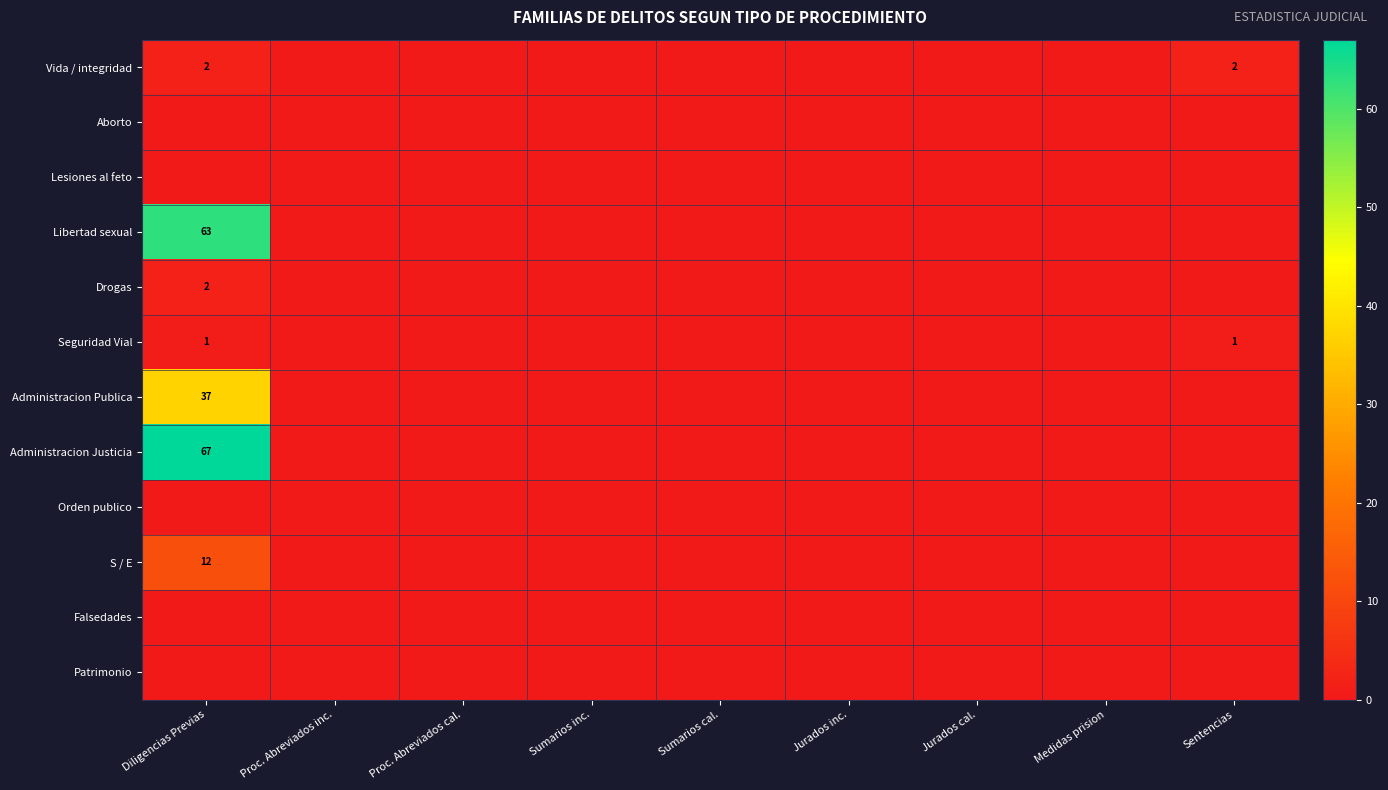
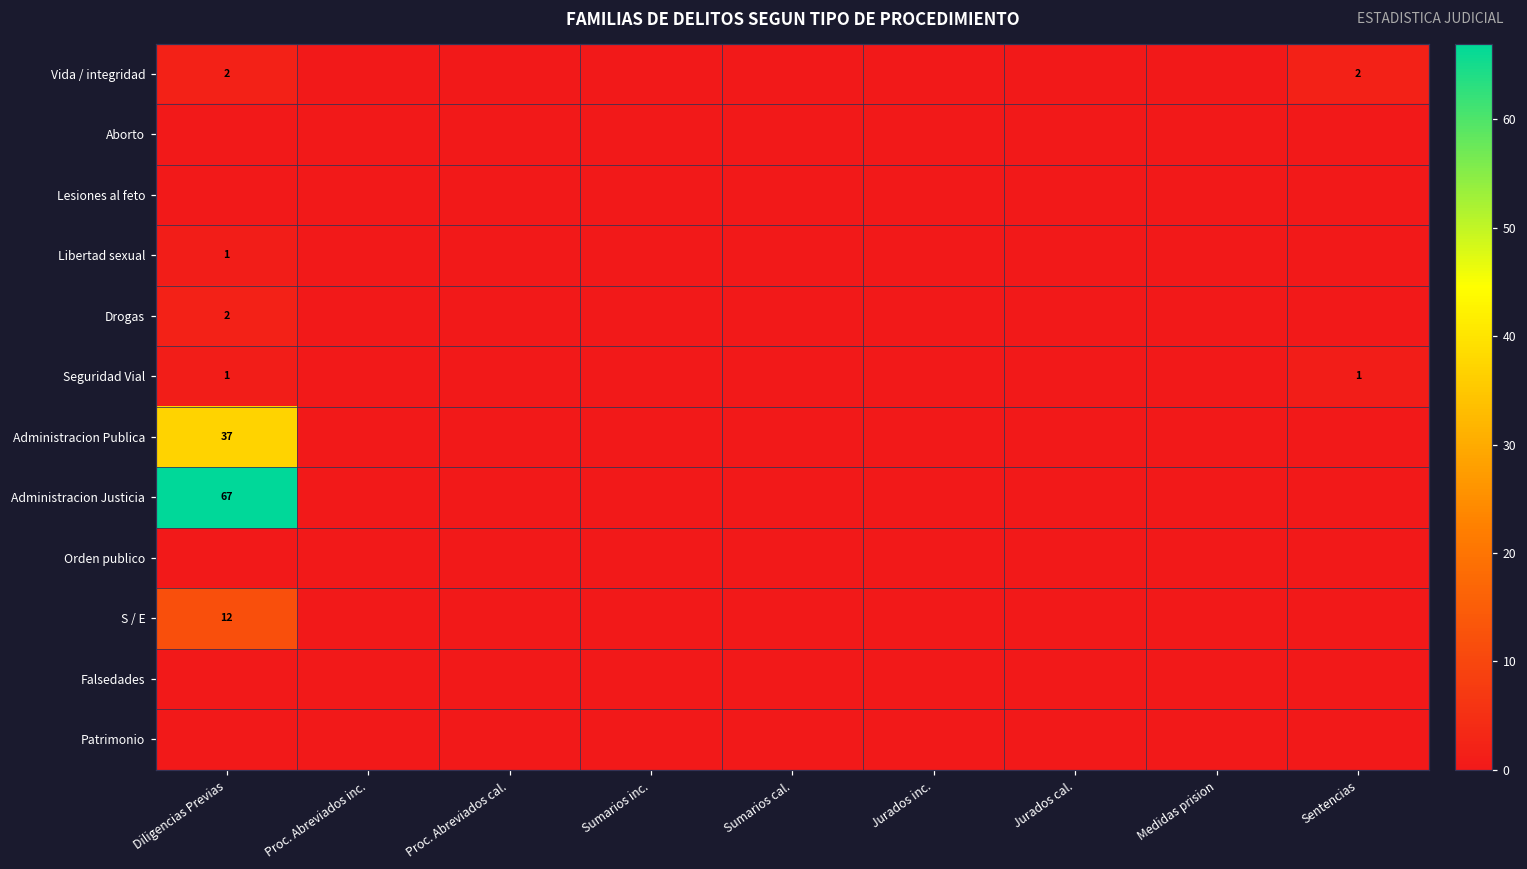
  {
    "Vida / integridad": {
      "Diligencias Previas": 2,
      "Sentencias": 2
    },
    "Libertad sexual": {
-     "Diligencias Previas": 63
+     "Diligencias Previas": 1
    },
    "Drogas": {
      "Diligencias Previas": 2
    },
    "Seguridad Vial": {
      "Diligencias Previas": 1,
      "Sentencias": 1
    },
    "Administracion Publica": {
      "Diligencias Previas": 37
    },
    "Administracion Justicia": {
      "Diligencias Previas": 67
    },
    "S / E": {
      "Diligencias Previas": 12
    }
  }
